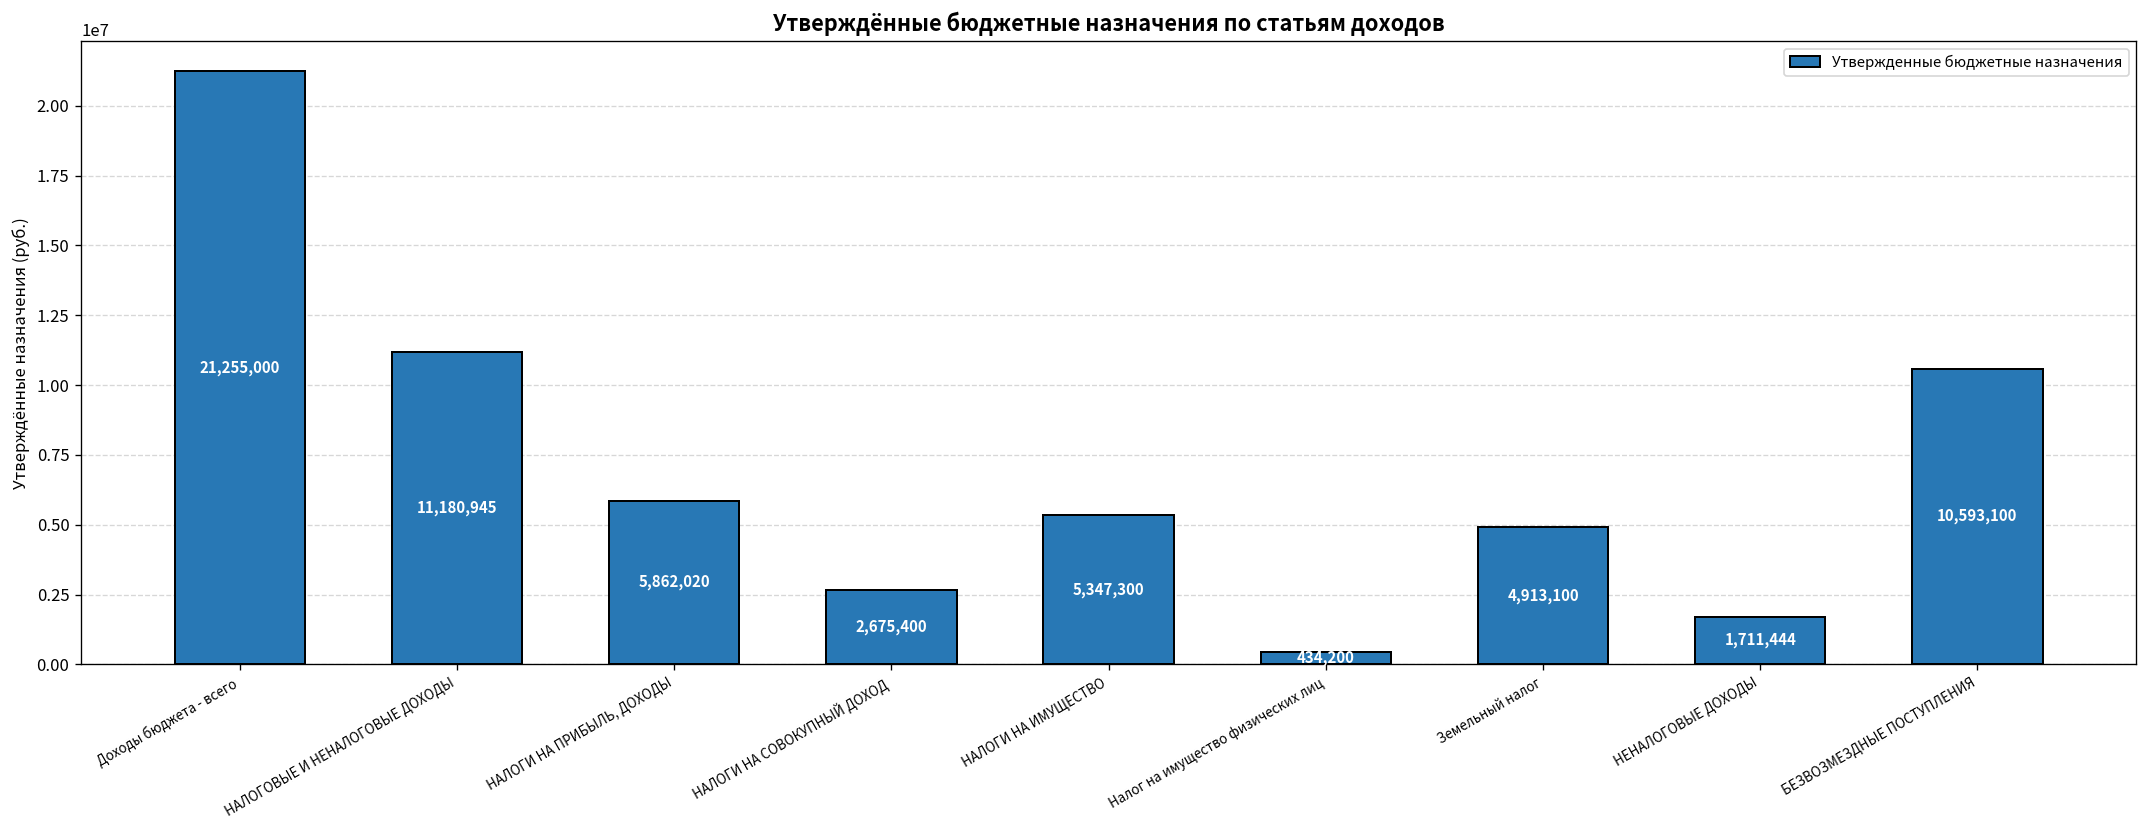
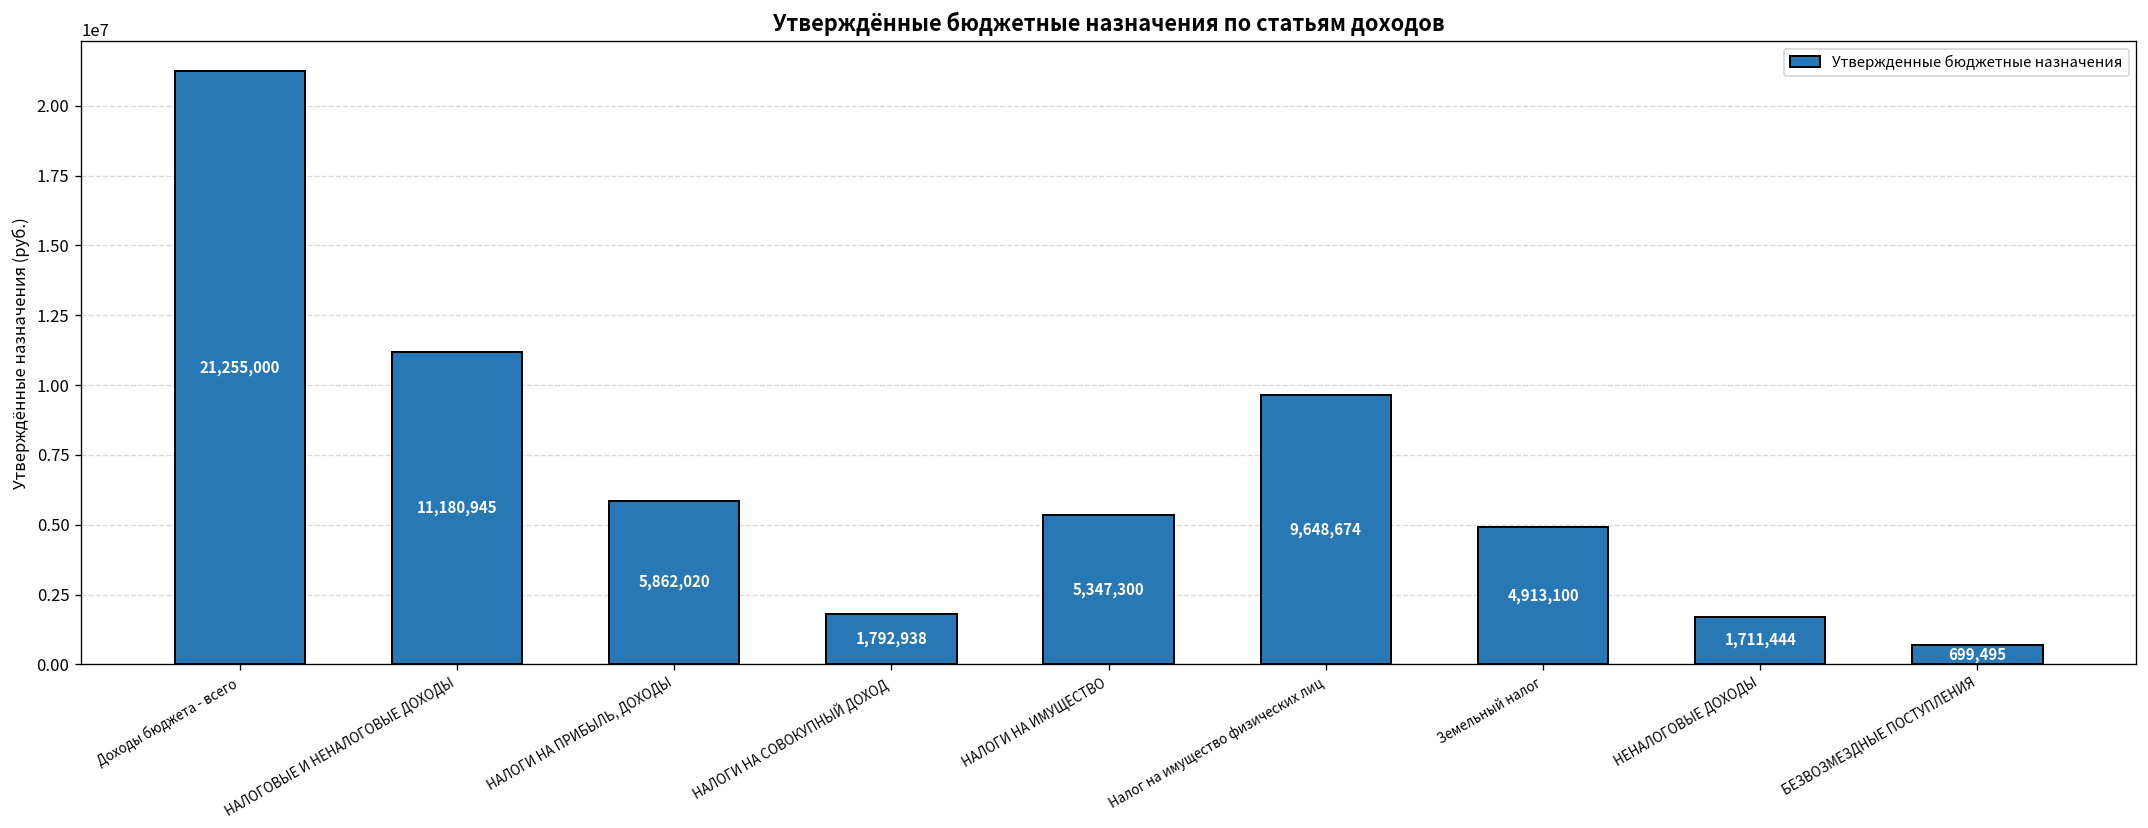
  {
    "Доходы бюджета - всего": "21,255,000",
    "НАЛОГОВЫЕ И НЕНАЛОГОВЫЕ ДОХОДЫ": "11,180,945",
    "НАЛОГИ НА ПРИБЫЛЬ, ДОХОДЫ": "5,862,020",
-   "НАЛОГИ НА СОВОКУПНЫЙ ДОХОД": "2,675,400",
+   "НАЛОГИ НА СОВОКУПНЫЙ ДОХОД": "1,792,938",
    "НАЛОГИ НА ИМУЩЕСТВО": "5,347,300",
-   "Налог на имущество физических лиц": "434,200",
+   "Налог на имущество физических лиц": "9,648,674",
    "Земельный налог": "4,913,100",
    "НЕНАЛОГОВЫЕ ДОХОДЫ": "1,711,444",
-   "БЕЗВОЗМЕЗДНЫЕ ПОСТУПЛЕНИЯ": "10,593,100"
+   "БЕЗВОЗМЕЗДНЫЕ ПОСТУПЛЕНИЯ": "699,495"
  }
